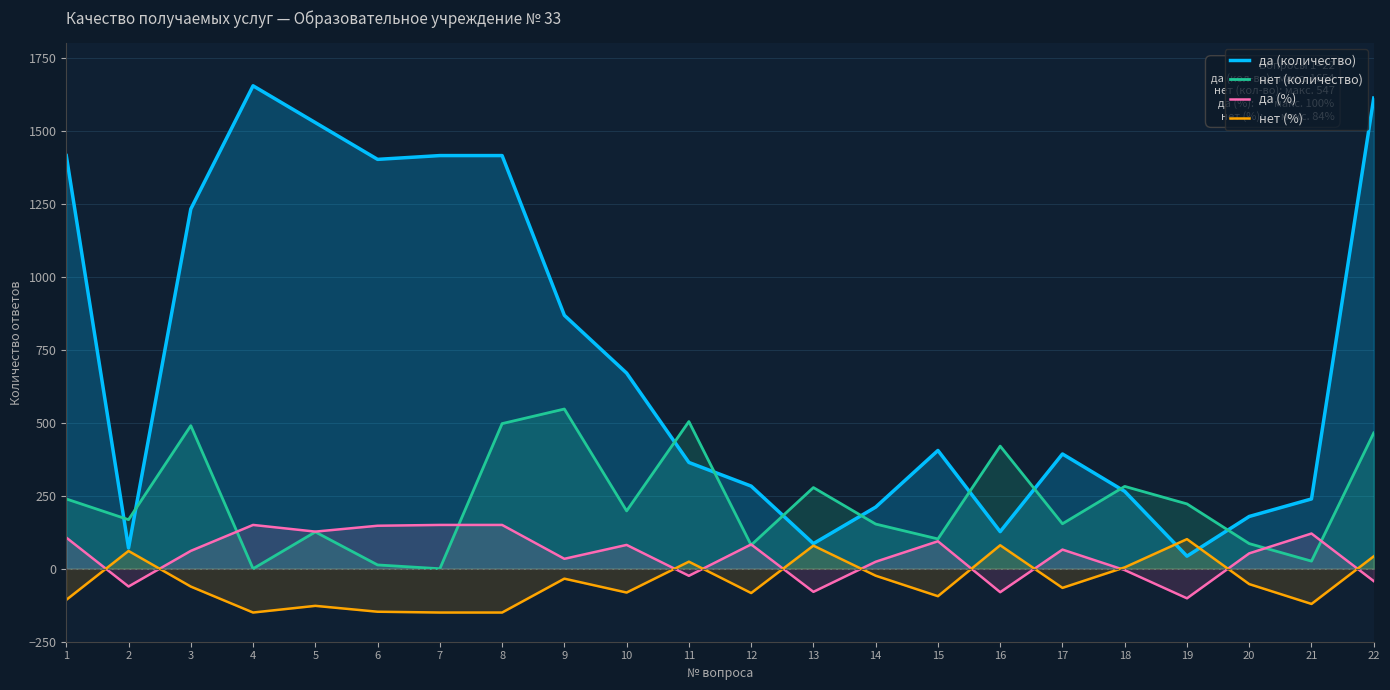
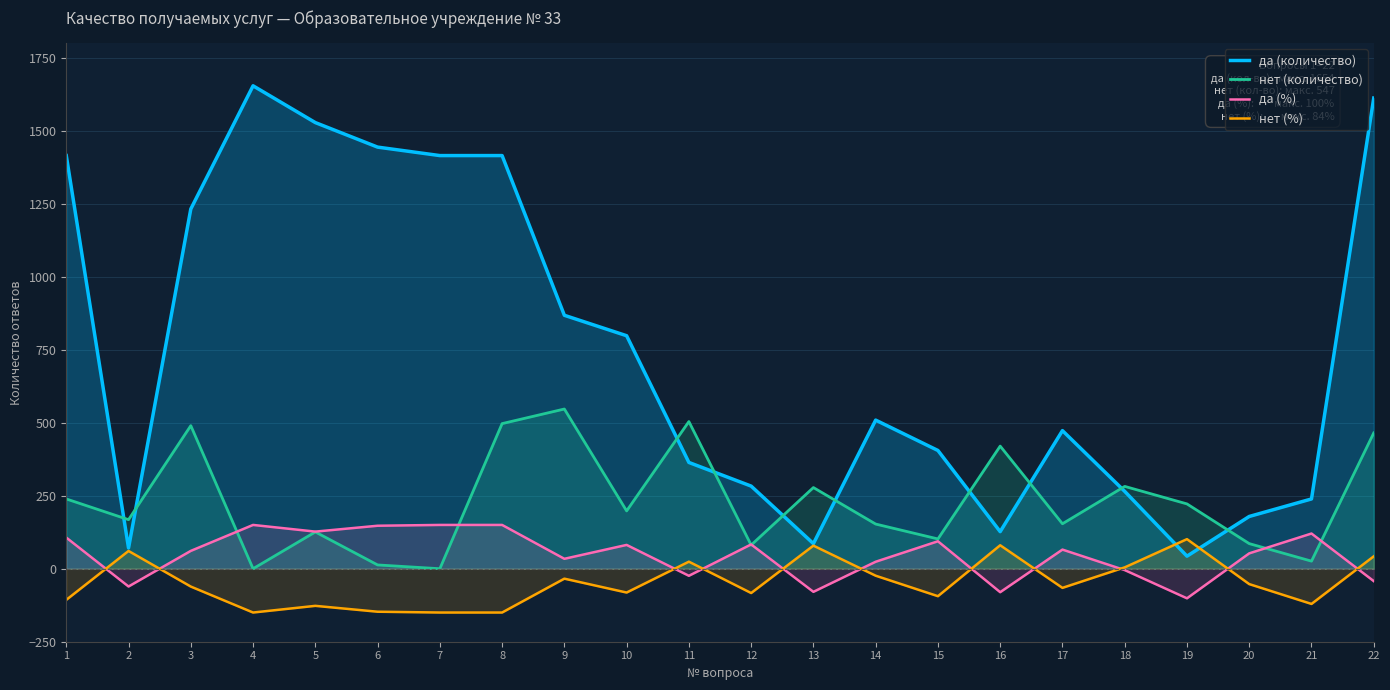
  {
    "да (количество)": {
      "1": 1420,
      "2": 70,
      "3": 1230,
      "4": 1650,
      "5": 1530,
-     "6": 1400,
+     "6": 1440,
      "7": 1420,
      "8": 1420,
      "9": 870,
-     "10": 670,
+     "10": 800,
      "11": 360,
      "12": 280,
-     "14": 210,
+     "14": 510,
      "15": 410,
      "16": 130,
-     "17": 390,
+     "17": 470,
      "18": 270,
      "19": 40,
      "20": 180,
      "21": 240,
      "22": 1610
    },
    "нет (количество)": {
      "1": 240,
      "2": 170,
      "3": 490,
      "6": 10,
      "8": 500,
      "9": 550,
      "10": 200,
      "11": 500,
      "13": 280,
      "14": 150,
      "16": 420,
      "17": 150,
      "18": 280,
      "19": 220,
      "20": 90,
      "21": 30,
      "22": 470
    }
  }
